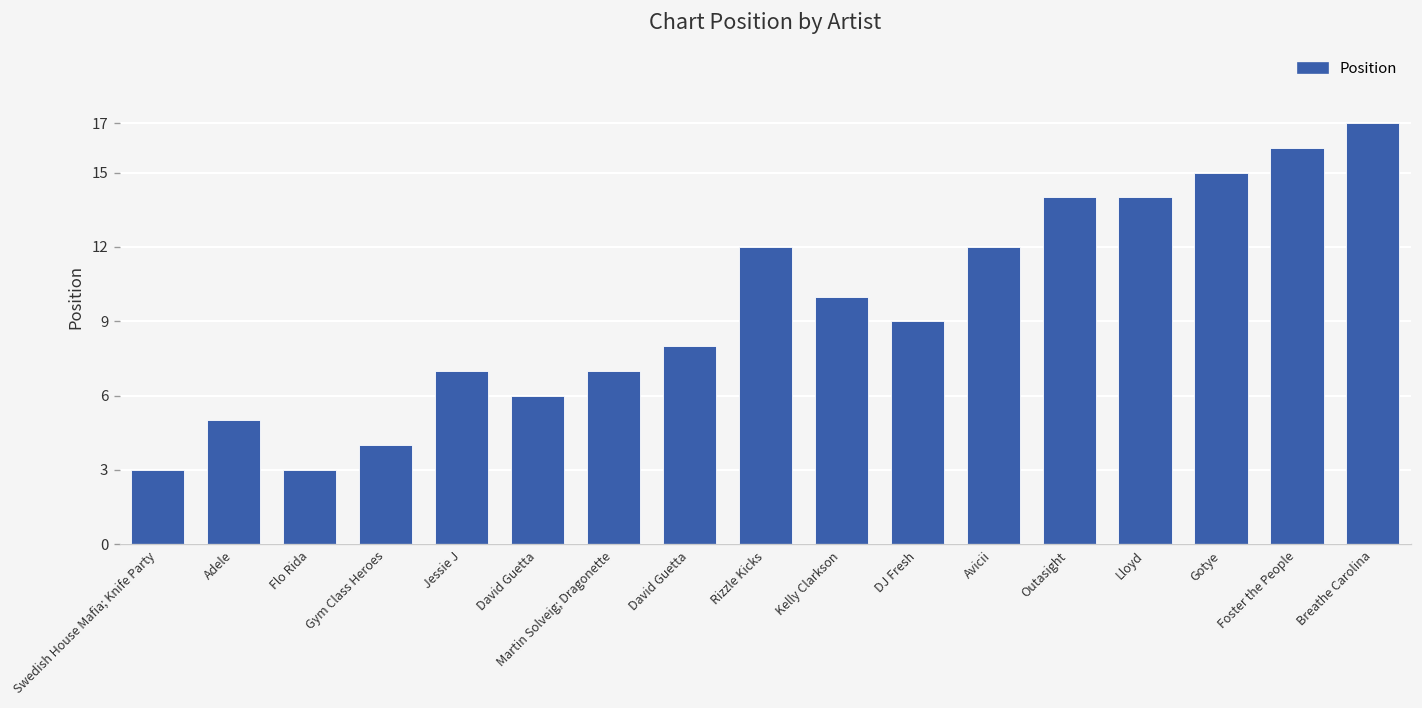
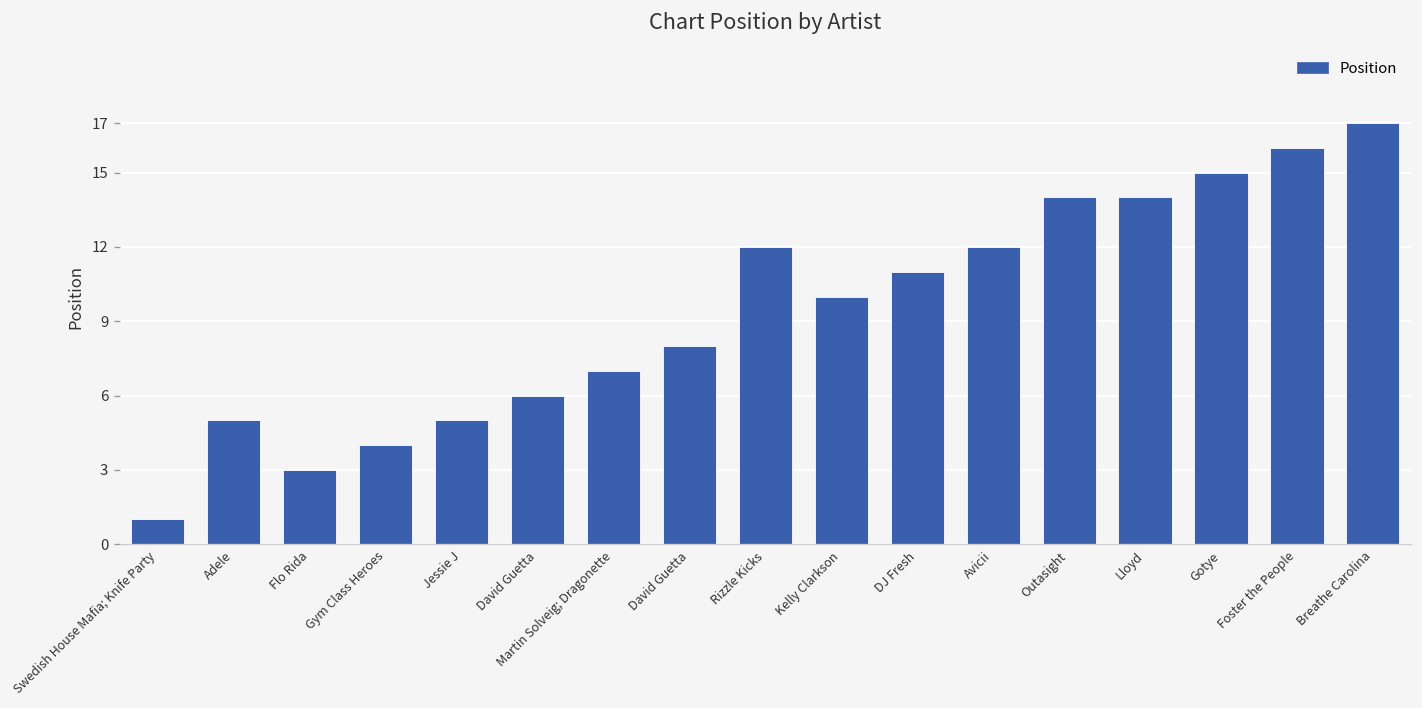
  {
-   "Swedish House Mafia; Knife Party": 3,
+   "Swedish House Mafia; Knife Party": 1,
    "Adele": 5,
    "Flo Rida": 3,
    "Gym Class Heroes": 4,
-   "Jessie J": 7,
+   "Jessie J": 5,
    "Martin Solveig; Dragonette": 7,
    "Rizzle Kicks": 12,
    "Kelly Clarkson": 10,
-   "DJ Fresh": 9,
+   "DJ Fresh": 11,
    "Avicii": 12,
    "Outasight": 14,
    "Lloyd": 14,
    "Gotye": 15,
    "Foster the People": 16,
    "Breathe Carolina": 17
  }
